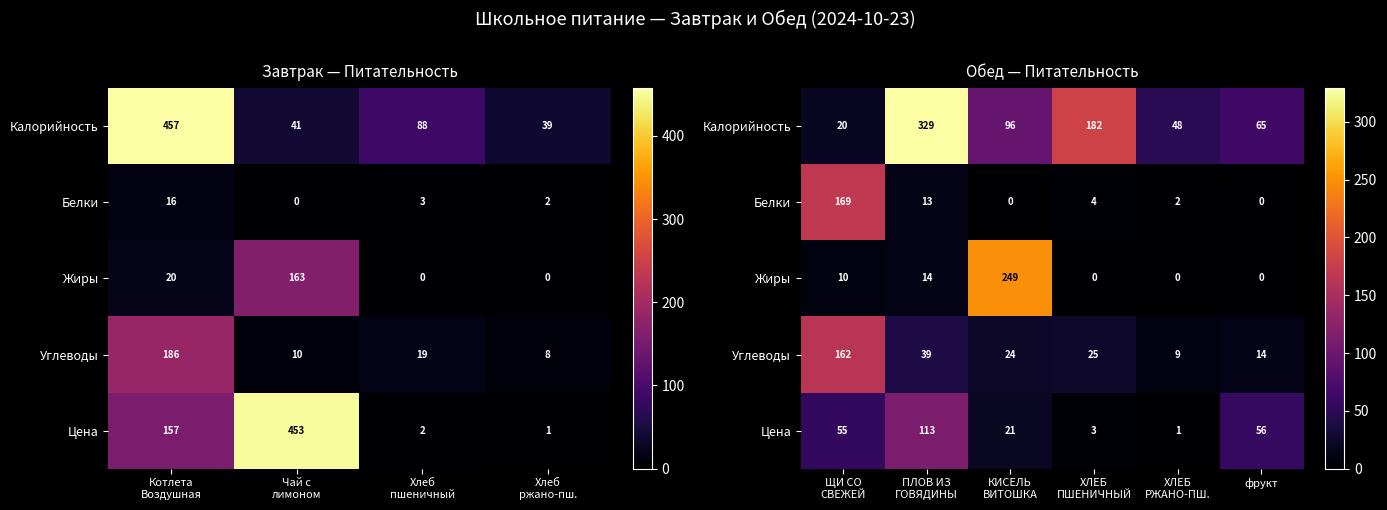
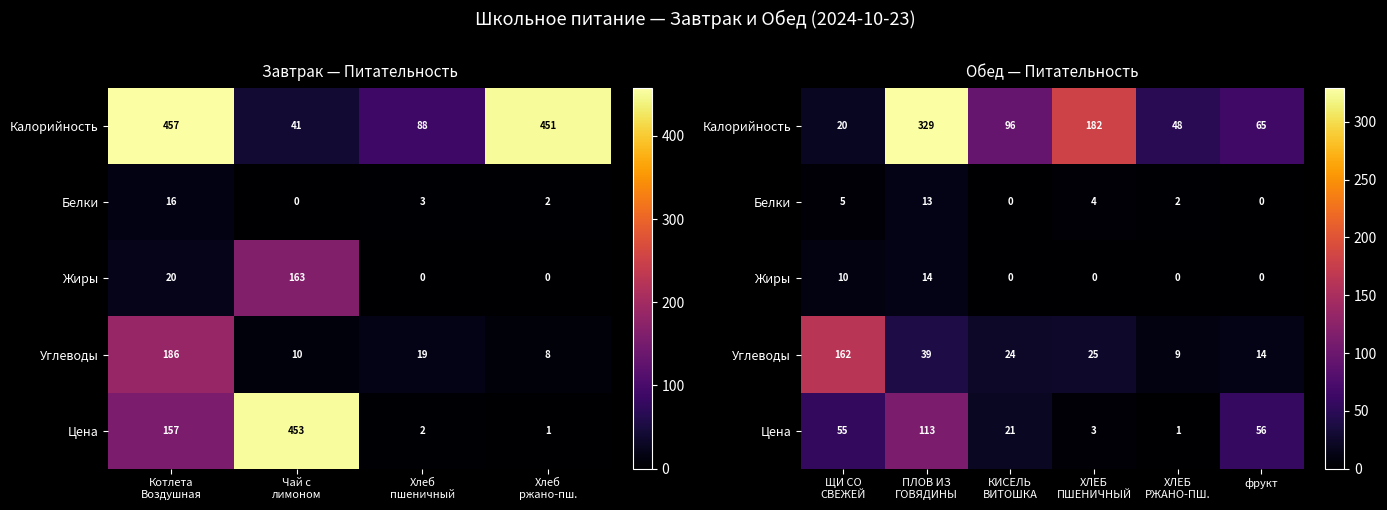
  {
    "Завтрак — Питательность": {
      "Калорийность": {
        "Котлета Воздушная": 457,
        "Чай с лимоном": 41,
        "Хлеб пшеничный": 88,
-       "Хлеб ржано-пш.": 39
+       "Хлеб ржано-пш.": 451
      },
      "Белки": {
        "Котлета Воздушная": 16,
        "Чай с лимоном": 0,
        "Хлеб пшеничный": 3,
        "Хлеб ржано-пш.": 2
      },
      "Жиры": {
        "Котлета Воздушная": 20,
        "Чай с лимоном": 163,
        "Хлеб пшеничный": 0,
        "Хлеб ржано-пш.": 0
      },
      "Углеводы": {
        "Котлета Воздушная": 186,
        "Чай с лимоном": 10,
        "Хлеб пшеничный": 19,
        "Хлеб ржано-пш.": 8
      },
      "Цена": {
        "Котлета Воздушная": 157,
        "Чай с лимоном": 453,
        "Хлеб пшеничный": 2,
        "Хлеб ржано-пш.": 1
      }
    },
    "Обед — Питательность": {
      "Калорийность": {
        "ЩИ СО СВЕЖЕЙ": 20,
        "ПЛОВ ИЗ ГОВЯДИНЫ": 329,
        "КИСЕЛЬ ВИТОШКА": 96,
        "ХЛЕБ ПШЕНИЧНЫЙ": 182,
        "ХЛЕБ РЖАНО-ПШ.": 48,
        "фрукт": 65
      },
      "Белки": {
-       "ЩИ СО СВЕЖЕЙ": 169,
+       "ЩИ СО СВЕЖЕЙ": 5,
        "ПЛОВ ИЗ ГОВЯДИНЫ": 13,
        "КИСЕЛЬ ВИТОШКА": 0,
        "ХЛЕБ ПШЕНИЧНЫЙ": 4,
        "ХЛЕБ РЖАНО-ПШ.": 2,
        "фрукт": 0
      },
      "Жиры": {
        "ЩИ СО СВЕЖЕЙ": 10,
        "ПЛОВ ИЗ ГОВЯДИНЫ": 14,
-       "КИСЕЛЬ ВИТОШКА": 249,
+       "КИСЕЛЬ ВИТОШКА": 0,
        "ХЛЕБ ПШЕНИЧНЫЙ": 0,
        "ХЛЕБ РЖАНО-ПШ.": 0,
        "фрукт": 0
      },
      "Углеводы": {
        "ЩИ СО СВЕЖЕЙ": 162,
        "ПЛОВ ИЗ ГОВЯДИНЫ": 39,
        "КИСЕЛЬ ВИТОШКА": 24,
        "ХЛЕБ ПШЕНИЧНЫЙ": 25,
        "ХЛЕБ РЖАНО-ПШ.": 9,
        "фрукт": 14
      },
      "Цена": {
        "ЩИ СО СВЕЖЕЙ": 55,
        "ПЛОВ ИЗ ГОВЯДИНЫ": 113,
        "КИСЕЛЬ ВИТОШКА": 21,
        "ХЛЕБ ПШЕНИЧНЫЙ": 3,
        "ХЛЕБ РЖАНО-ПШ.": 1,
        "фрукт": 56
      }
    }
  }
